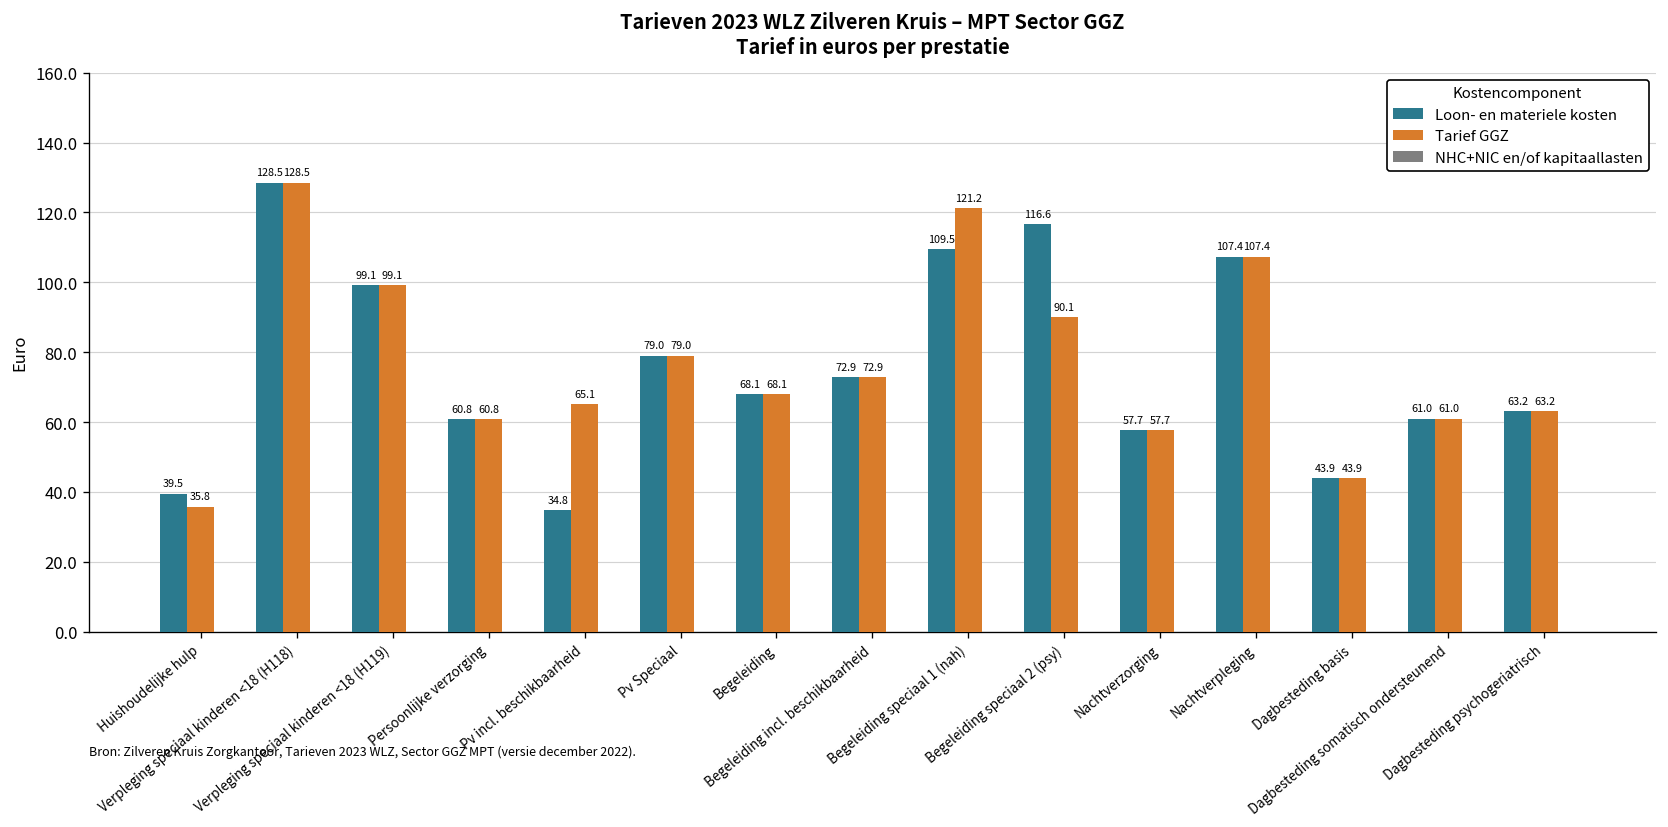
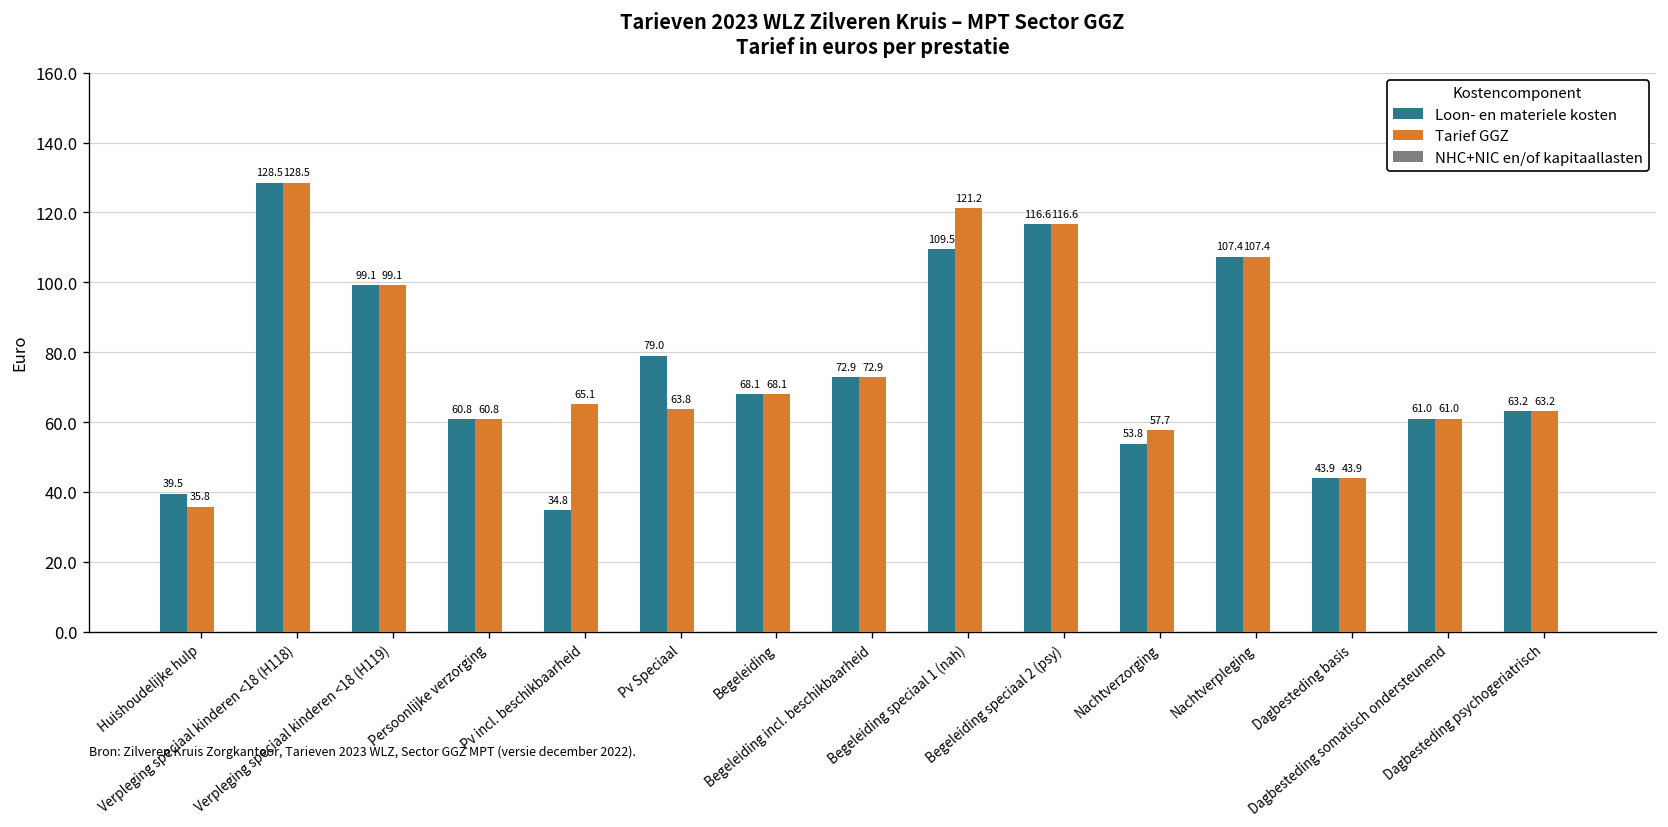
  {
    "Loon- en materiele kosten": {
      "Huishoudelijke hulp": 39.5,
      "Verpleging speciaal kinderen <18 (H118)": 128.5,
      "Verpleging speciaal kinderen <18 (H119)": 99.1,
      "Persoonlijke verzorging": 60.8,
      "Pv incl. beschikbaarheid": 34.8,
      "Pv Speciaal": 79.0,
      "Begeleiding": 68.1,
      "Begeleiding incl. beschikbaarheid": 72.9,
      "Begeleiding speciaal 1 (nah)": 109.5,
      "Begeleiding speciaal 2 (psy)": 116.6,
-     "Nachtverzorging": 57.7,
+     "Nachtverzorging": 53.8,
      "Nachtverpleging": 107.4,
      "Dagbesteding basis": 43.9,
      "Dagbesteding somatisch ondersteunend": 61.0,
      "Dagbesteding psychogeriatrisch": 63.2
    },
    "Tarief GGZ": {
      "Huishoudelijke hulp": 35.8,
      "Verpleging speciaal kinderen <18 (H118)": 128.5,
      "Verpleging speciaal kinderen <18 (H119)": 99.1,
      "Persoonlijke verzorging": 60.8,
      "Pv incl. beschikbaarheid": 65.1,
-     "Pv Speciaal": 79.0,
+     "Pv Speciaal": 63.8,
      "Begeleiding": 68.1,
      "Begeleiding incl. beschikbaarheid": 72.9,
      "Begeleiding speciaal 1 (nah)": 121.2,
-     "Begeleiding speciaal 2 (psy)": 90.1,
+     "Begeleiding speciaal 2 (psy)": 116.6,
      "Nachtverzorging": 57.7,
      "Nachtverpleging": 107.4,
      "Dagbesteding basis": 43.9,
      "Dagbesteding somatisch ondersteunend": 61.0,
      "Dagbesteding psychogeriatrisch": 63.2
    },
    "NHC+NIC en/of kapitaallasten": {
      "Huishoudelijke hulp": 0,
      "Verpleging speciaal kinderen <18 (H118)": 0,
      "Verpleging speciaal kinderen <18 (H119)": 0,
      "Persoonlijke verzorging": 0,
      "Pv incl. beschikbaarheid": 0,
      "Pv Speciaal": 0,
      "Begeleiding": 0,
      "Begeleiding incl. beschikbaarheid": 0,
      "Begeleiding speciaal 1 (nah)": 0,
      "Begeleiding speciaal 2 (psy)": 0,
      "Nachtverzorging": 0,
      "Nachtverpleging": 0,
      "Dagbesteding basis": 0,
      "Dagbesteding somatisch ondersteunend": 0,
      "Dagbesteding psychogeriatrisch": 0
    }
  }
